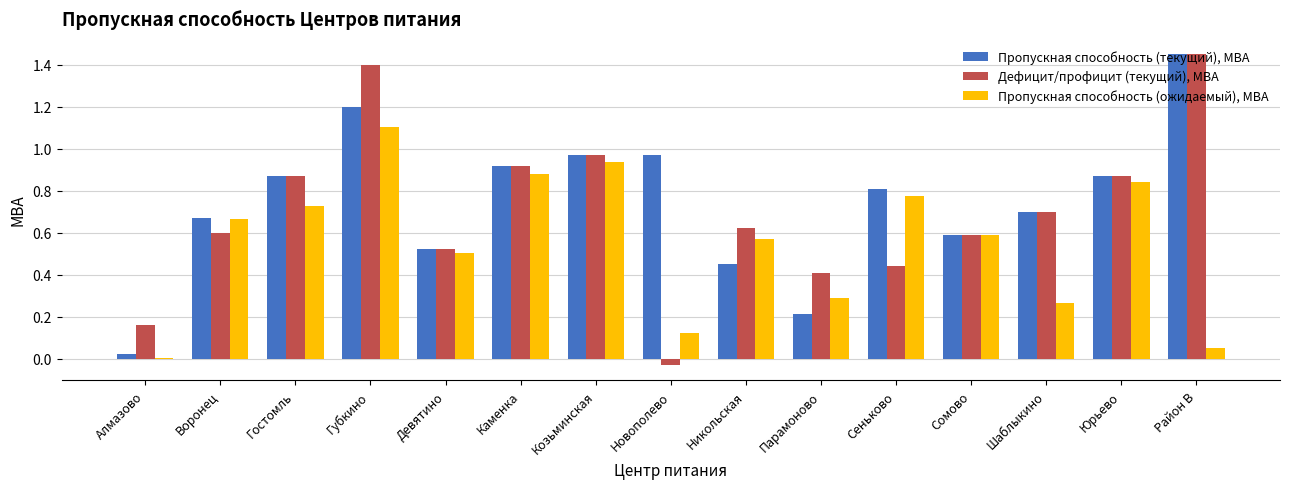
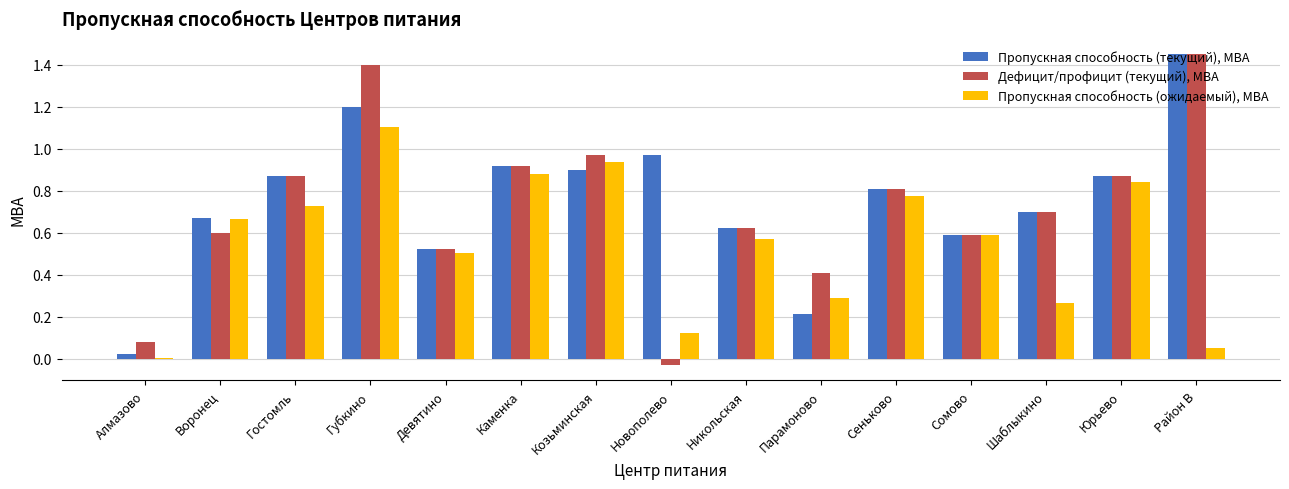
  {
    "Пропускная способность (текущий), МВА": {
      "Алмазово": 0.02,
      "Воронец": 0.67,
      "Гостомль": 0.87,
      "Губкино": 1.20,
      "Девятино": 0.52,
      "Каменка": 0.92,
-     "Козьминская": 0.97,
+     "Козьминская": 0.90,
      "Новополево": 0.97,
-     "Никольская": 0.45,
+     "Никольская": 0.62,
      "Парамоново": 0.21,
      "Сеньково": 0.81,
      "Сомово": 0.59,
      "Шаблыкино": 0.70,
      "Юрьево": 0.87,
      "Район В": 1.45
    },
    "Дефицит/профицит (текущий), МВА": {
-     "Алмазово": 0.16,
+     "Алмазово": 0.08,
      "Воронец": 0.60,
      "Гостомль": 0.87,
      "Губкино": 1.40,
      "Девятино": 0.52,
      "Каменка": 0.92,
      "Козьминская": 0.97,
      "Новополево": -0.03,
      "Никольская": 0.62,
      "Парамоново": 0.41,
-     "Сеньково": 0.44,
+     "Сеньково": 0.81,
      "Сомово": 0.59,
      "Шаблыкино": 0.70,
      "Юрьево": 0.87,
      "Район В": 1.45
    },
    "Пропускная способность (ожидаемый), МВА": {
      "Воронец": 0.66,
      "Гостомль": 0.73,
      "Губкино": 1.10,
      "Девятино": 0.50,
      "Каменка": 0.88,
      "Козьминская": 0.94,
      "Новополево": 0.12,
      "Никольская": 0.57,
      "Парамоново": 0.29,
      "Сеньково": 0.78,
      "Сомово": 0.59,
      "Шаблыкино": 0.26,
      "Юрьево": 0.84,
      "Район В": 0.05
    }
  }
